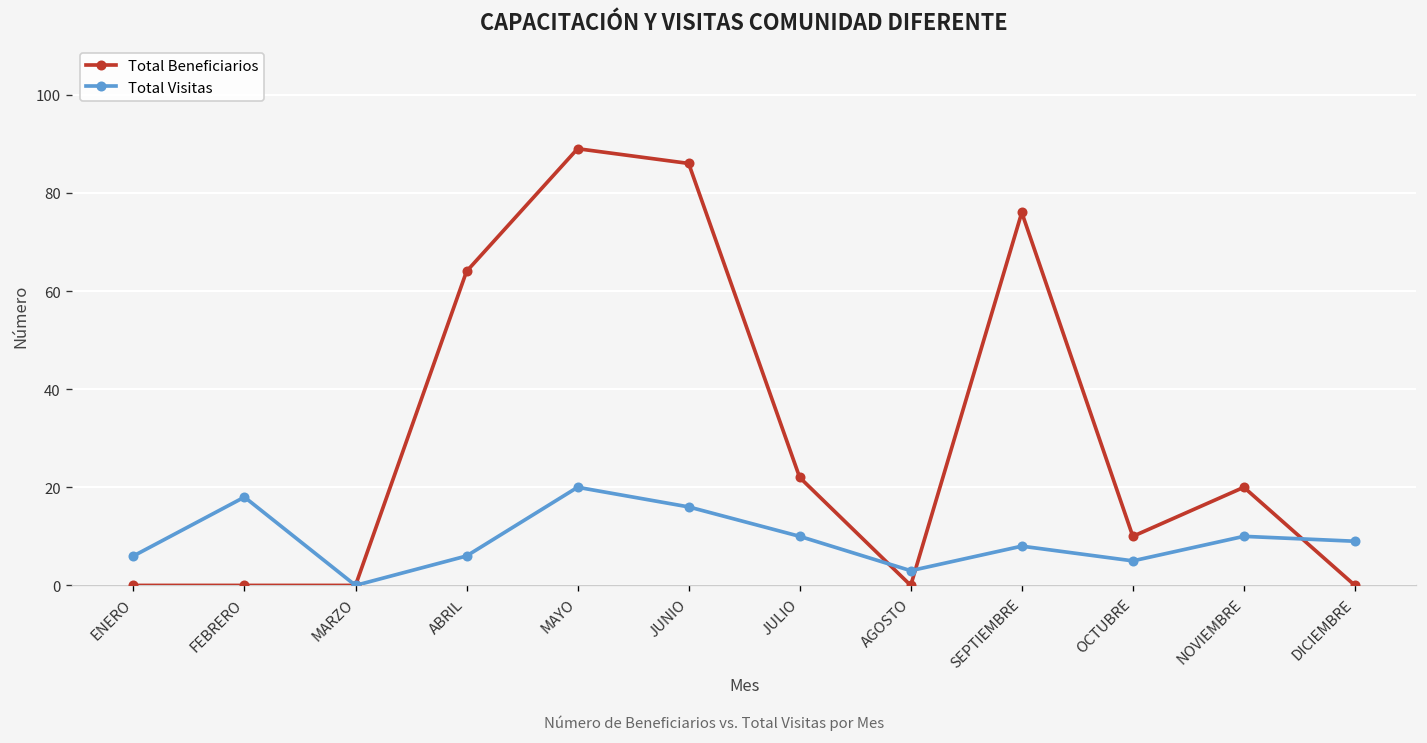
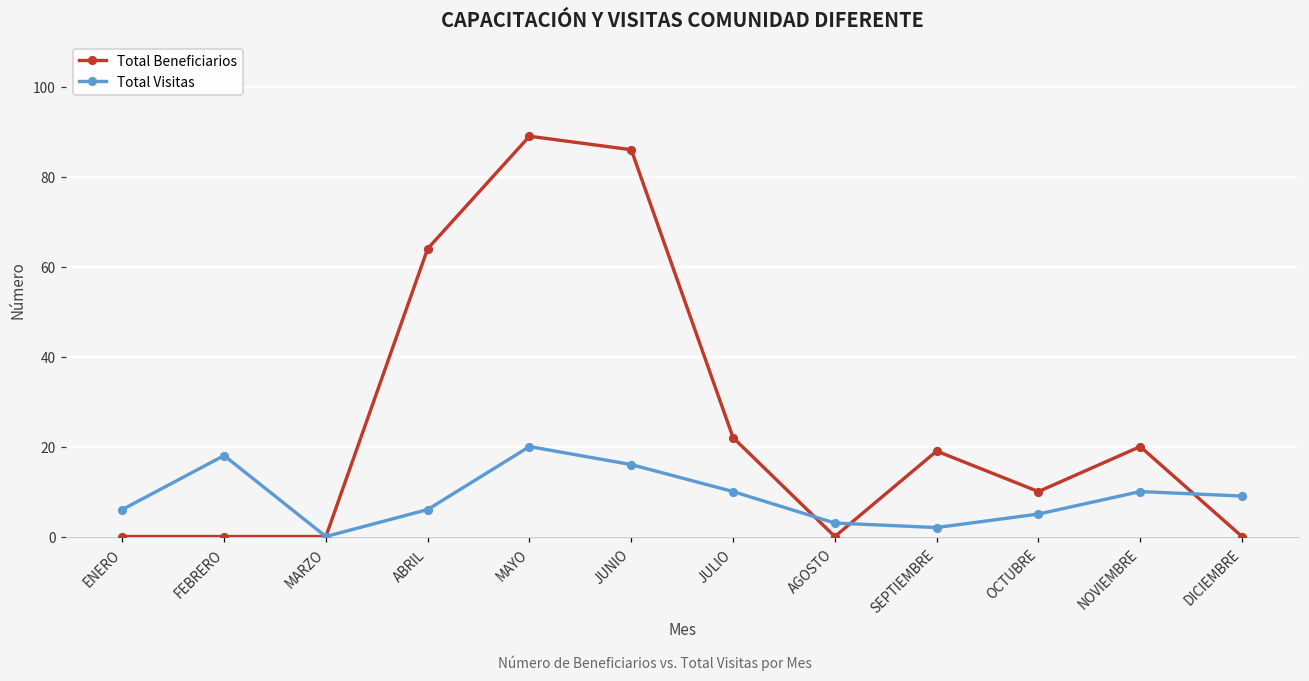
  {
    "Total Beneficiarios": {
      "ENERO": 0,
      "FEBRERO": 0,
      "ABRIL": 64,
      "MAYO": 89,
      "JUNIO": 86,
      "JULIO": 22,
      "AGOSTO": 0,
-     "SEPTIEMBRE": 76,
+     "SEPTIEMBRE": 19,
      "OCTUBRE": 10,
      "NOVIEMBRE": 20,
      "DICIEMBRE": 0
    },
    "Total Visitas": {
      "ENERO": 6,
      "FEBRERO": 18,
      "ABRIL": 6,
      "MAYO": 20,
      "JUNIO": 16,
      "JULIO": 10,
      "AGOSTO": 3,
-     "SEPTIEMBRE": 8,
+     "SEPTIEMBRE": 2,
      "OCTUBRE": 5,
      "NOVIEMBRE": 10,
      "DICIEMBRE": 9
    }
  }
